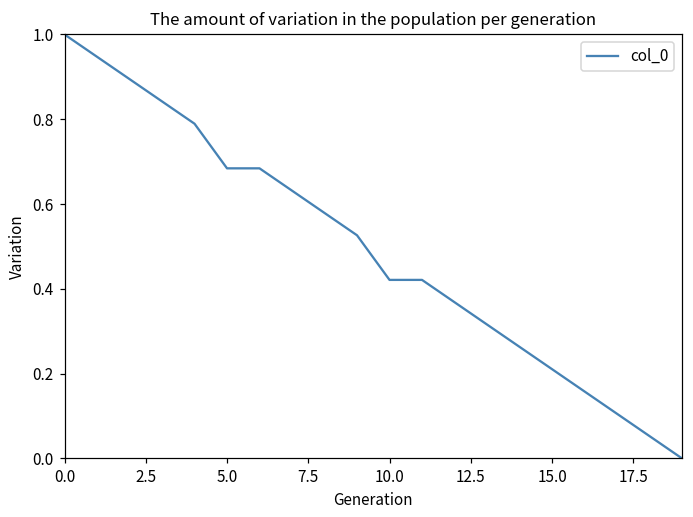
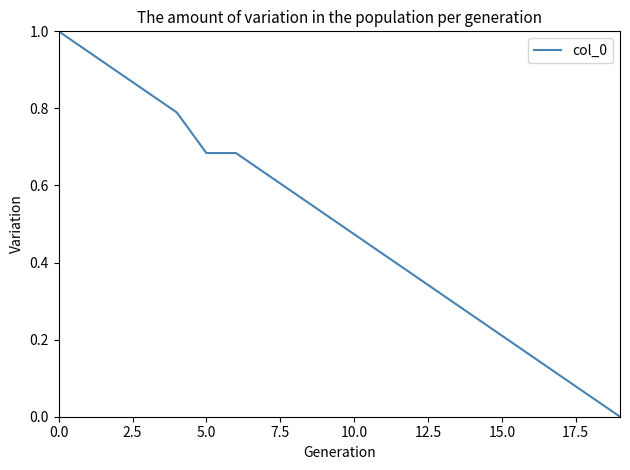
  {
    "0.0": 1.00,
    "5.0": 0.68,
-   "10.0": 0.42,
+   "10.0": 0.47,
    "15.0": 0.21
  }
